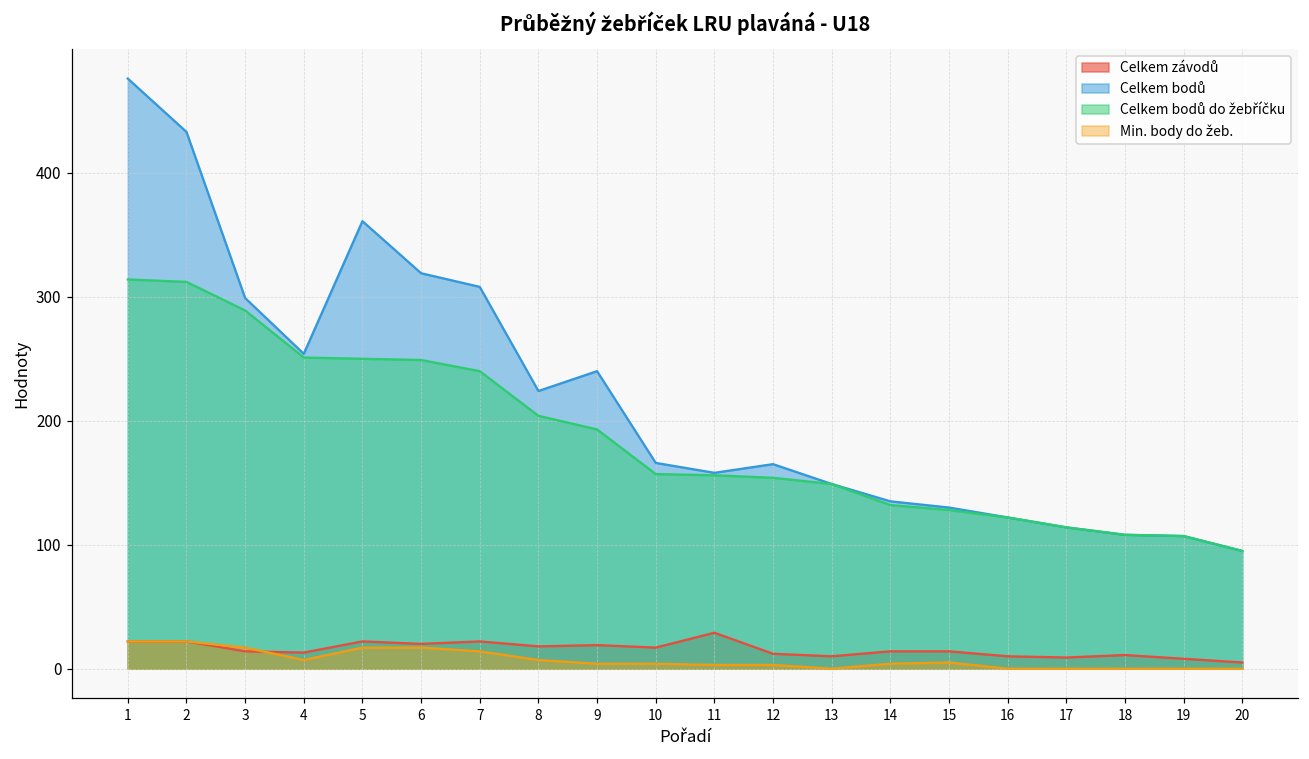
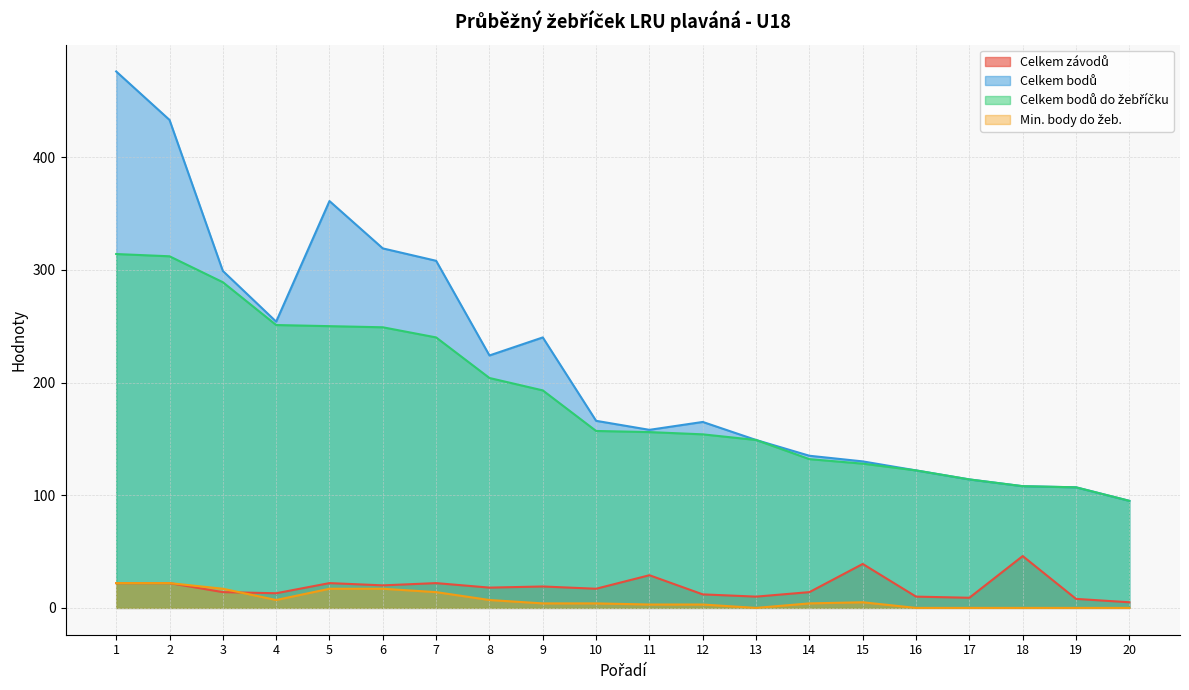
  {
    "Celkem závodů": {
      "3": 14,
      "4": 13,
      "5": 22,
      "6": 20,
      "7": 22,
      "8": 18,
      "9": 19,
      "10": 17,
      "11": 29,
      "12": 12,
      "13": 10,
      "14": 14,
-     "15": 14,
+     "15": 39,
      "16": 10,
      "17": 9,
-     "18": 11,
+     "18": 46,
      "19": 8,
      "20": 5
    },
    "Celkem bodů": {
      "1": 476,
      "2": 433,
      "3": 299,
      "4": 254,
      "5": 361,
      "6": 319,
      "7": 308,
      "8": 224,
      "9": 240,
      "10": 166,
      "12": 165,
      "14": 135
    },
    "Celkem bodů do žebříčku": {
      "1": 314,
      "2": 312,
      "3": 289,
      "4": 251,
      "5": 250,
      "6": 249,
      "7": 240,
      "8": 204,
      "9": 193,
      "10": 157,
      "12": 154,
      "14": 132
    },
    "Min. body do žeb.": {
      "3": 17,
      "4": 7,
      "5": 17,
      "6": 17,
      "7": 14,
      "8": 7,
      "9": 4,
      "10": 4,
      "11": 3,
      "12": 3,
      "13": 0,
      "14": 4,
      "15": 5,
      "16": 0,
      "17": 0,
      "18": 0,
      "19": 0,
      "20": 0
    }
  }
